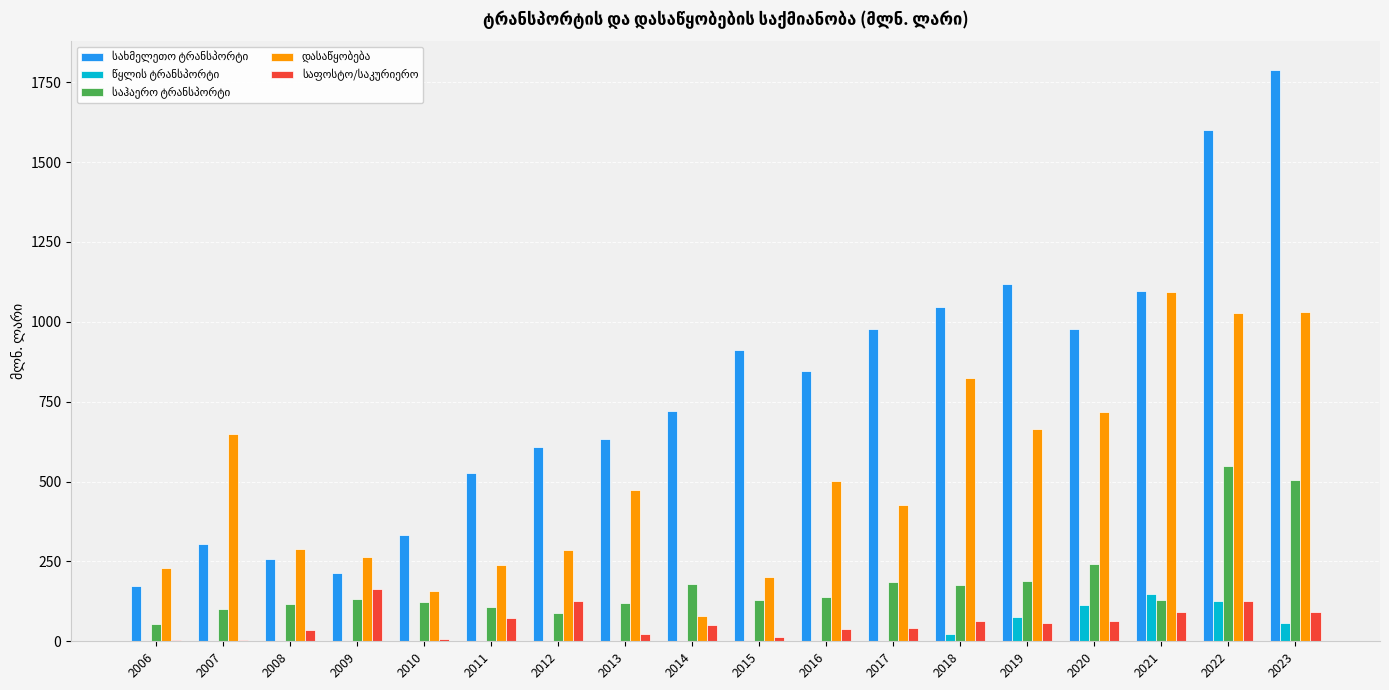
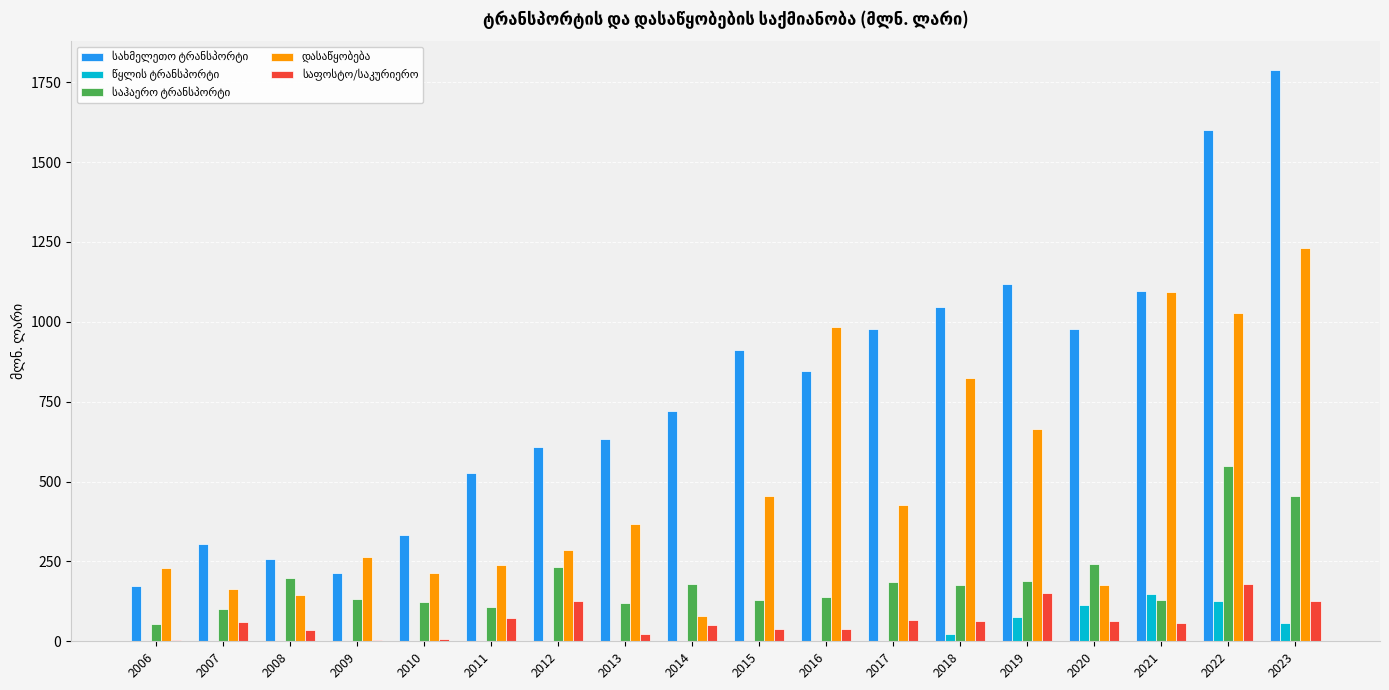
  {
    "საჰაერო ტრანსპორტი": {
      "2006": 50,
      "2007": 100,
-     "2008": 120,
+     "2008": 200,
      "2009": 130,
      "2010": 120,
      "2011": 110,
-     "2012": 90,
+     "2012": 230,
      "2013": 120,
      "2014": 180,
      "2015": 130,
      "2016": 140,
      "2017": 190,
      "2018": 170,
      "2019": 190,
      "2020": 240,
      "2021": 130,
      "2022": 550,
-     "2023": 510
+     "2023": 450
    },
    "დასაწყობება": {
      "2006": 230,
-     "2007": 650,
-     "2008": 290,
+     "2007": 160,
+     "2008": 140,
      "2009": 260,
-     "2010": 160,
+     "2010": 210,
      "2011": 240,
      "2012": 290,
-     "2013": 470,
+     "2013": 370,
      "2014": 80,
-     "2015": 200,
-     "2016": 500,
+     "2015": 450,
+     "2016": 980,
      "2017": 430,
      "2018": 830,
      "2019": 660,
-     "2020": 720,
+     "2020": 180,
      "2021": 1090,
      "2022": 1030,
-     "2023": 1030
+     "2023": 1230
    },
    "საფოსტო/საკურიერო": {
-     "2007": 0,
+     "2007": 60,
      "2008": 30,
-     "2009": 160,
+     "2009": 0,
      "2011": 70,
      "2012": 130,
      "2013": 20,
      "2014": 50,
-     "2015": 10,
+     "2015": 40,
      "2016": 40,
-     "2017": 40,
+     "2017": 70,
      "2018": 60,
-     "2019": 60,
+     "2019": 150,
      "2020": 60,
-     "2021": 90,
-     "2022": 130,
-     "2023": 90
+     "2021": 60,
+     "2022": 180,
+     "2023": 130
    }
  }
